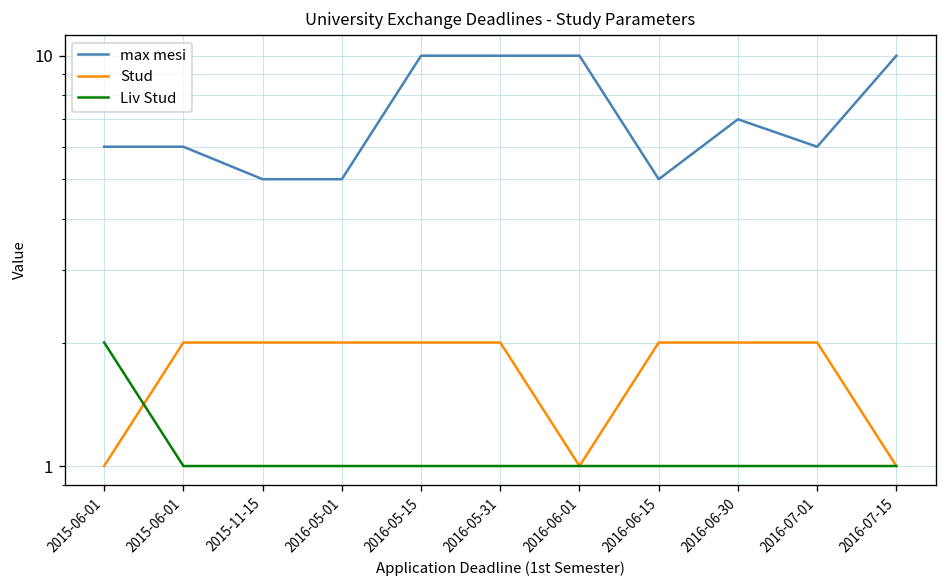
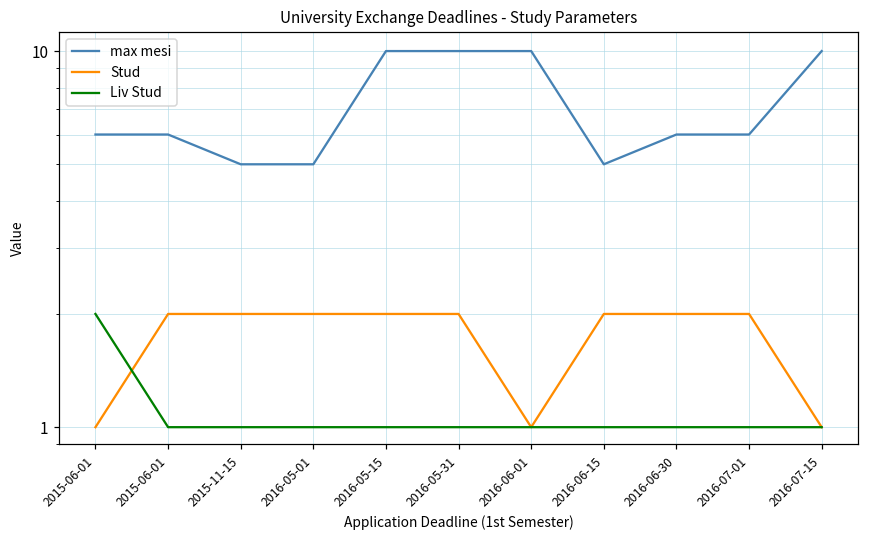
  {
    "max mesi": {
      "2015-11-15": 5,
      "2016-05-01": 5,
      "2016-05-15": 10,
      "2016-05-31": 10,
      "2016-06-01": 10,
      "2016-06-15": 5,
-     "2016-06-30": 7,
+     "2016-06-30": 6,
      "2016-07-01": 6,
      "2016-07-15": 10
    },
    "Stud": {
      "2015-11-15": 2,
      "2016-05-01": 2,
      "2016-05-15": 2,
      "2016-05-31": 2,
      "2016-06-15": 2,
      "2016-06-30": 2,
      "2016-07-01": 2
    },
    "Liv Stud": {
      "2015-11-15": 1,
      "2016-05-01": 1,
      "2016-05-15": 1,
      "2016-05-31": 1,
      "2016-06-15": 1,
      "2016-06-30": 1,
      "2016-07-01": 1
    }
  }
